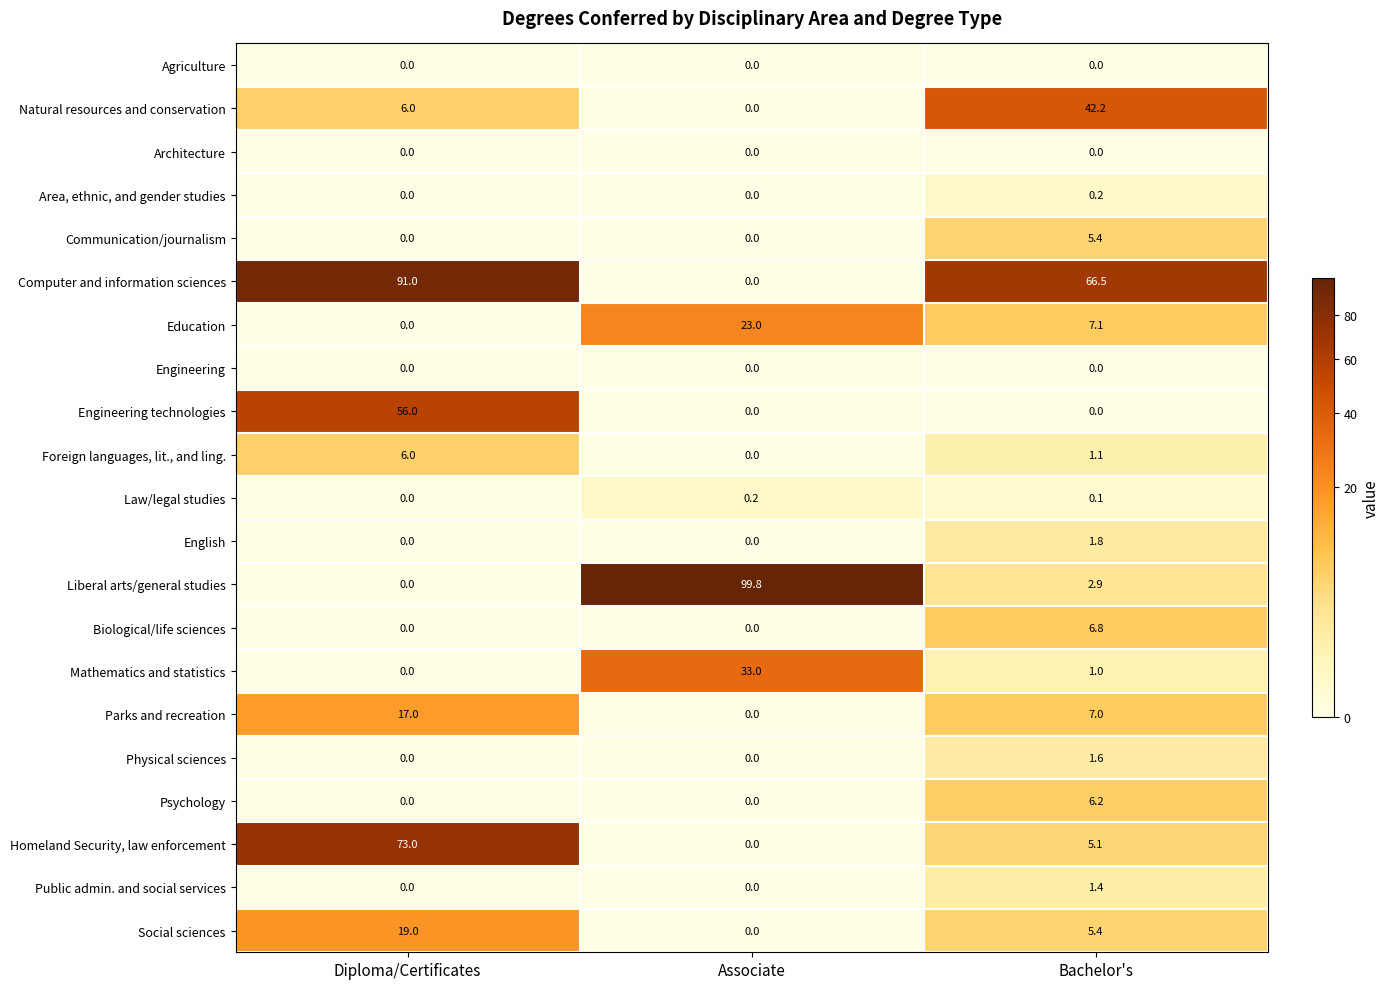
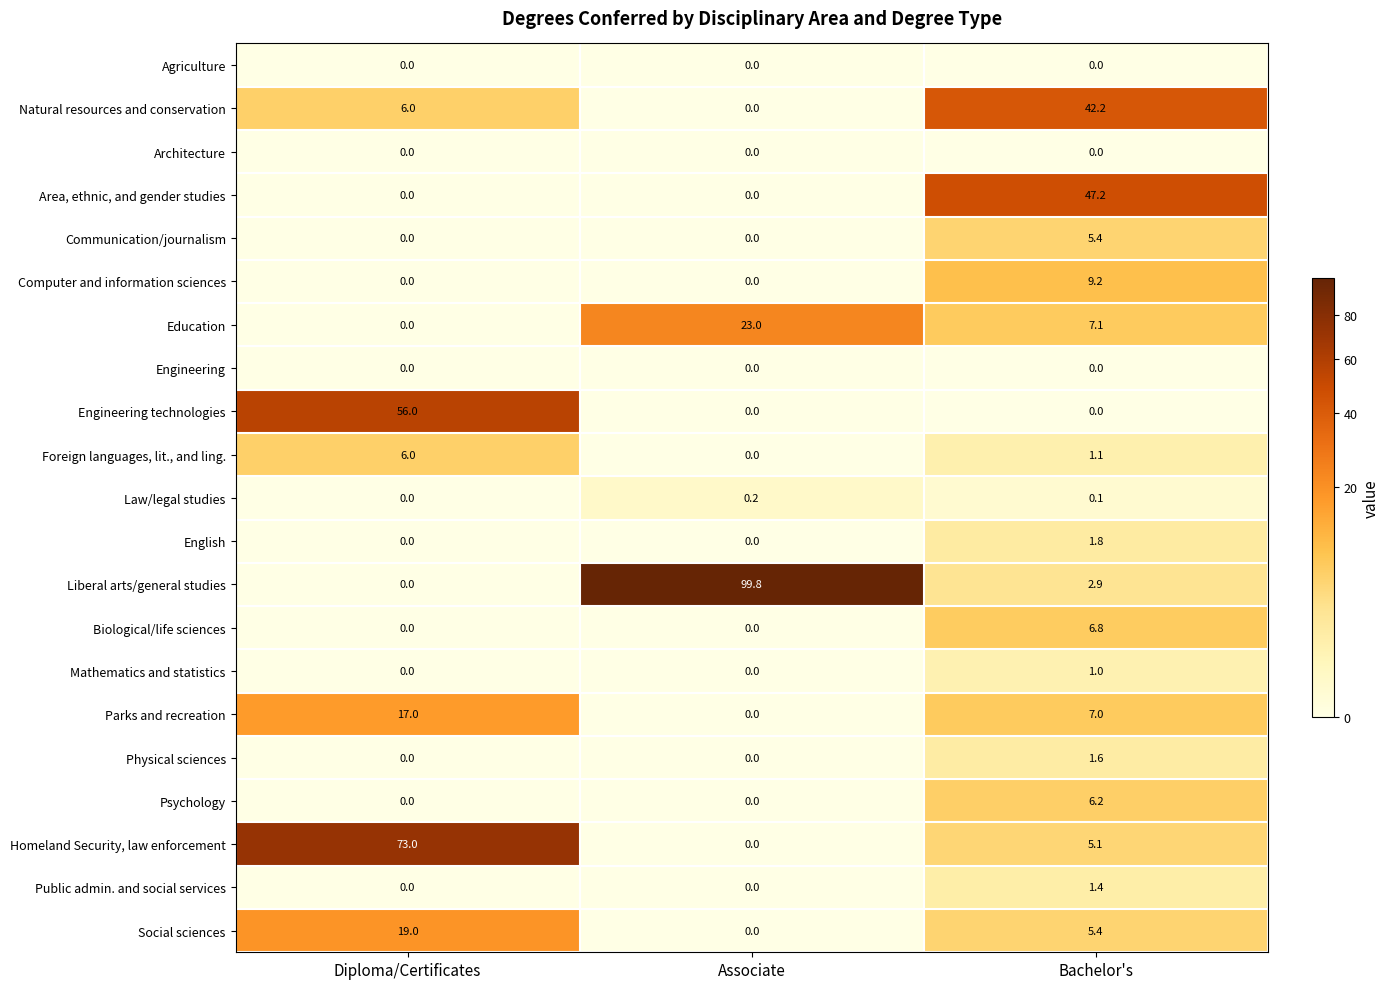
  {
    "Agriculture": {
      "Diploma/Certificates": 0.0,
      "Associate": 0.0,
      "Bachelor's": 0.0
    },
    "Natural resources and conservation": {
      "Diploma/Certificates": 6.0,
      "Associate": 0.0,
      "Bachelor's": 42.2
    },
    "Architecture": {
      "Diploma/Certificates": 0.0,
      "Associate": 0.0,
      "Bachelor's": 0.0
    },
    "Area, ethnic, and gender studies": {
      "Diploma/Certificates": 0.0,
      "Associate": 0.0,
-     "Bachelor's": 0.2
+     "Bachelor's": 47.2
    },
    "Communication/journalism": {
      "Diploma/Certificates": 0.0,
      "Associate": 0.0,
      "Bachelor's": 5.4
    },
    "Computer and information sciences": {
-     "Diploma/Certificates": 91.0,
+     "Diploma/Certificates": 0.0,
      "Associate": 0.0,
-     "Bachelor's": 66.5
+     "Bachelor's": 9.2
    },
    "Education": {
      "Diploma/Certificates": 0.0,
      "Associate": 23.0,
      "Bachelor's": 7.1
    },
    "Engineering": {
      "Diploma/Certificates": 0.0,
      "Associate": 0.0,
      "Bachelor's": 0.0
    },
    "Engineering technologies": {
      "Diploma/Certificates": 56.0,
      "Associate": 0.0,
      "Bachelor's": 0.0
    },
    "Foreign languages, lit., and ling.": {
      "Diploma/Certificates": 6.0,
      "Associate": 0.0,
      "Bachelor's": 1.1
    },
    "Law/legal studies": {
      "Diploma/Certificates": 0.0,
      "Associate": 0.2,
      "Bachelor's": 0.1
    },
    "English": {
      "Diploma/Certificates": 0.0,
      "Associate": 0.0,
      "Bachelor's": 1.8
    },
    "Liberal arts/general studies": {
      "Diploma/Certificates": 0.0,
      "Associate": 99.8,
      "Bachelor's": 2.9
    },
    "Biological/life sciences": {
      "Diploma/Certificates": 0.0,
      "Associate": 0.0,
      "Bachelor's": 6.8
    },
    "Mathematics and statistics": {
      "Diploma/Certificates": 0.0,
-     "Associate": 33.0,
+     "Associate": 0.0,
      "Bachelor's": 1.0
    },
    "Parks and recreation": {
      "Diploma/Certificates": 17.0,
      "Associate": 0.0,
      "Bachelor's": 7.0
    },
    "Physical sciences": {
      "Diploma/Certificates": 0.0,
      "Associate": 0.0,
      "Bachelor's": 1.6
    },
    "Psychology": {
      "Diploma/Certificates": 0.0,
      "Associate": 0.0,
      "Bachelor's": 6.2
    },
    "Homeland Security, law enforcement": {
      "Diploma/Certificates": 73.0,
      "Associate": 0.0,
      "Bachelor's": 5.1
    },
    "Public admin. and social services": {
      "Diploma/Certificates": 0.0,
      "Associate": 0.0,
      "Bachelor's": 1.4
    },
    "Social sciences": {
      "Diploma/Certificates": 19.0,
      "Associate": 0.0,
      "Bachelor's": 5.4
    }
  }
